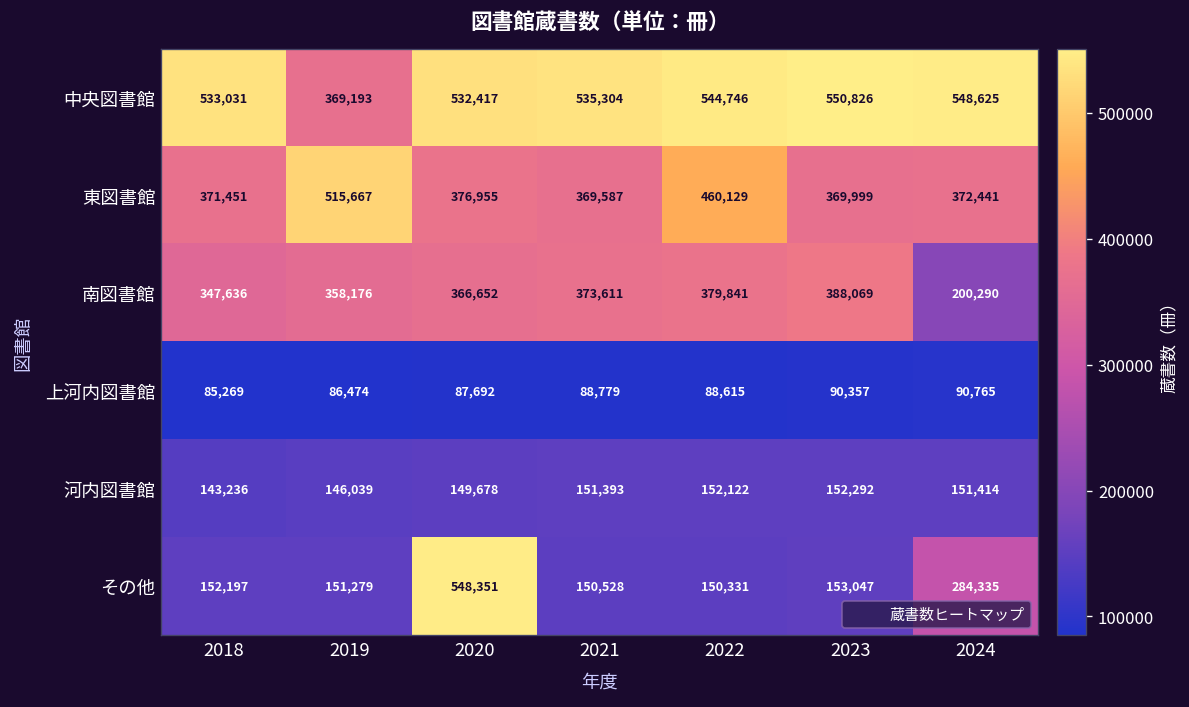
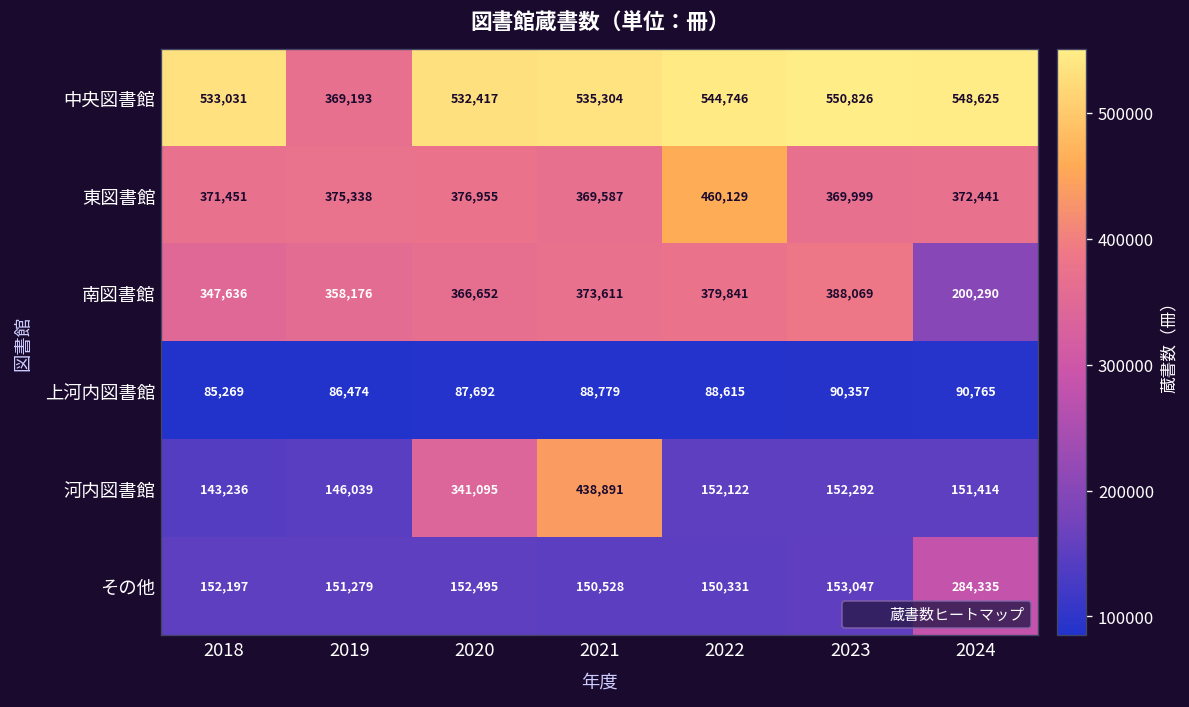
  {
    "中央図書館": {
      "2018": "533,031",
      "2019": "369,193",
      "2020": "532,417",
      "2021": "535,304",
      "2022": "544,746",
      "2023": "550,826",
      "2024": "548,625"
    },
    "東図書館": {
      "2018": "371,451",
-     "2019": "515,667",
+     "2019": "375,338",
      "2020": "376,955",
      "2021": "369,587",
      "2022": "460,129",
      "2023": "369,999",
      "2024": "372,441"
    },
    "南図書館": {
      "2018": "347,636",
      "2019": "358,176",
      "2020": "366,652",
      "2021": "373,611",
      "2022": "379,841",
      "2023": "388,069",
      "2024": "200,290"
    },
    "上河内図書館": {
      "2018": "85,269",
      "2019": "86,474",
      "2020": "87,692",
      "2021": "88,779",
      "2022": "88,615",
      "2023": "90,357",
      "2024": "90,765"
    },
    "河内図書館": {
      "2018": "143,236",
      "2019": "146,039",
-     "2020": "149,678",
-     "2021": "151,393",
+     "2020": "341,095",
+     "2021": "438,891",
      "2022": "152,122",
      "2023": "152,292",
      "2024": "151,414"
    },
    "その他": {
      "2018": "152,197",
      "2019": "151,279",
-     "2020": "548,351",
+     "2020": "152,495",
      "2021": "150,528",
      "2022": "150,331",
      "2023": "153,047",
      "2024": "284,335"
    }
  }
